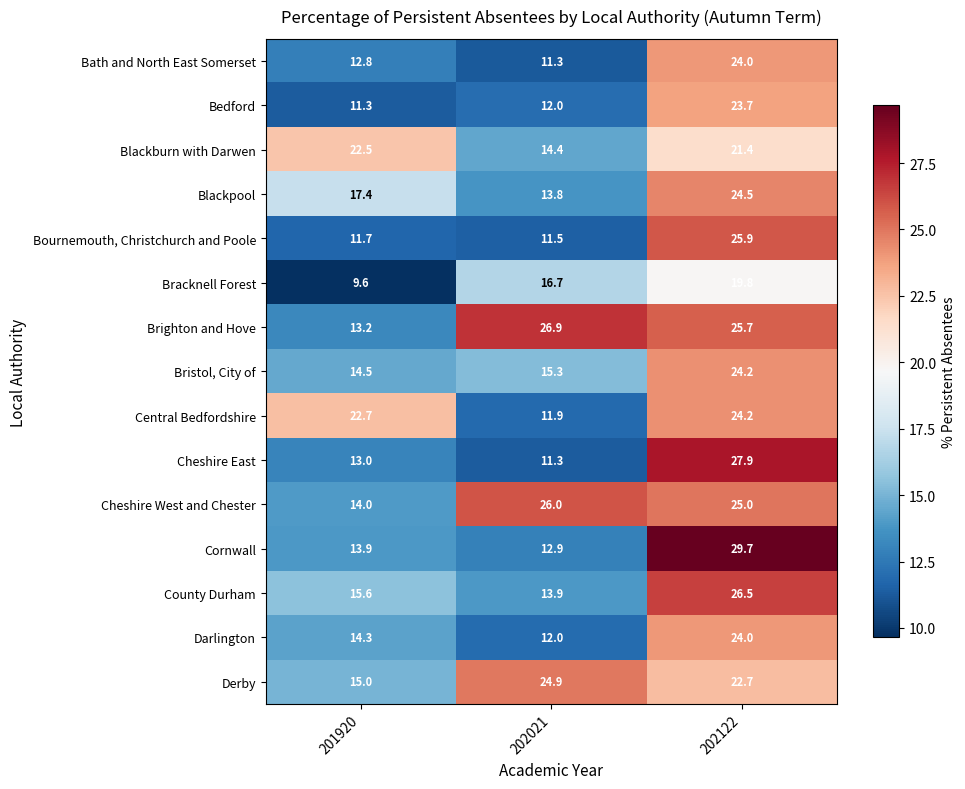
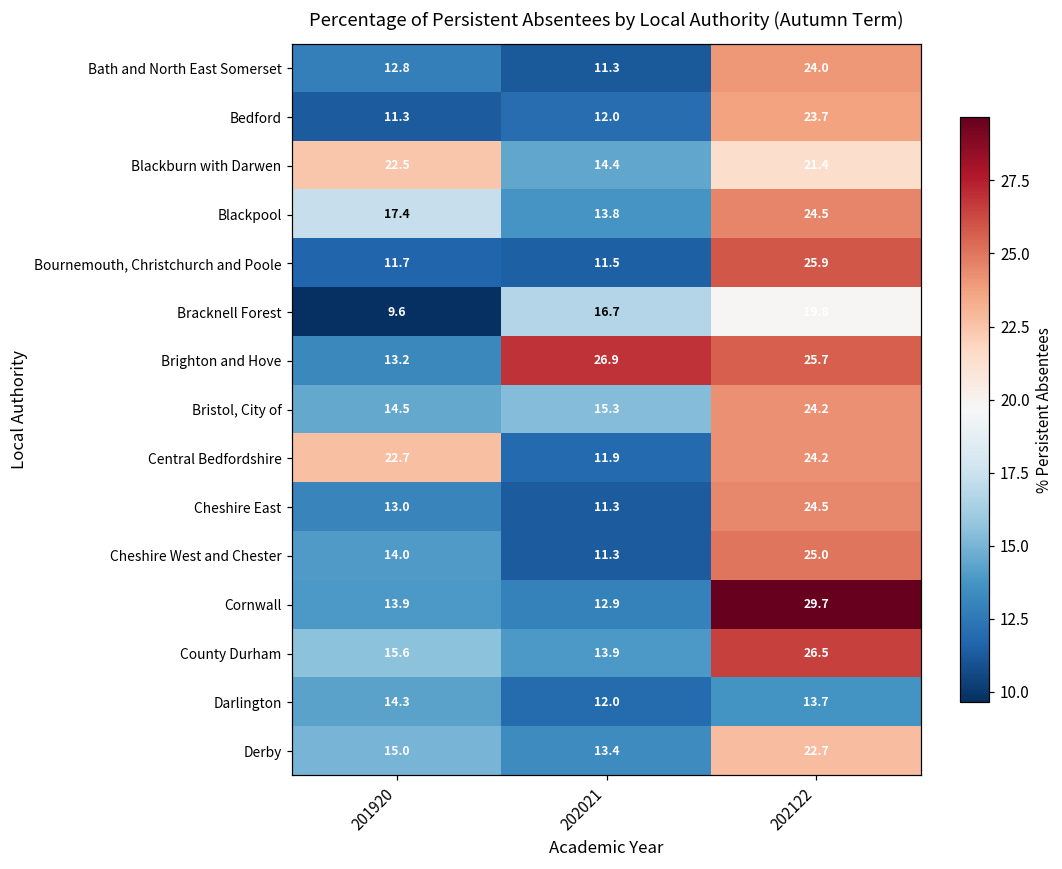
  {
    "Bath and North East Somerset": {
      "201920": 12.8,
      "202021": 11.3,
      "202122": 24.0
    },
    "Bedford": {
      "201920": 11.3,
      "202021": 12.0,
      "202122": 23.7
    },
    "Blackburn with Darwen": {
      "201920": 22.5,
      "202021": 14.4,
      "202122": 21.4
    },
    "Blackpool": {
      "201920": 17.4,
      "202021": 13.8,
      "202122": 24.5
    },
    "Bournemouth, Christchurch and Poole": {
      "201920": 11.7,
      "202021": 11.5,
      "202122": 25.9
    },
    "Bracknell Forest": {
      "201920": 9.6,
      "202021": 16.7
    },
    "Brighton and Hove": {
      "201920": 13.2,
      "202021": 26.9,
      "202122": 25.7
    },
    "Bristol, City of": {
      "201920": 14.5,
      "202021": 15.3,
      "202122": 24.2
    },
    "Central Bedfordshire": {
      "201920": 22.7,
      "202021": 11.9,
      "202122": 24.2
    },
    "Cheshire East": {
      "201920": 13.0,
      "202021": 11.3,
-     "202122": 27.9
+     "202122": 24.5
    },
    "Cheshire West and Chester": {
      "201920": 14.0,
-     "202021": 26.0,
+     "202021": 11.3,
      "202122": 25.0
    },
    "Cornwall": {
      "201920": 13.9,
      "202021": 12.9,
      "202122": 29.7
    },
    "County Durham": {
      "201920": 15.6,
      "202021": 13.9,
      "202122": 26.5
    },
    "Darlington": {
      "201920": 14.3,
      "202021": 12.0,
-     "202122": 24.0
+     "202122": 13.7
    },
    "Derby": {
      "201920": 15.0,
-     "202021": 24.9,
+     "202021": 13.4,
      "202122": 22.7
    }
  }
